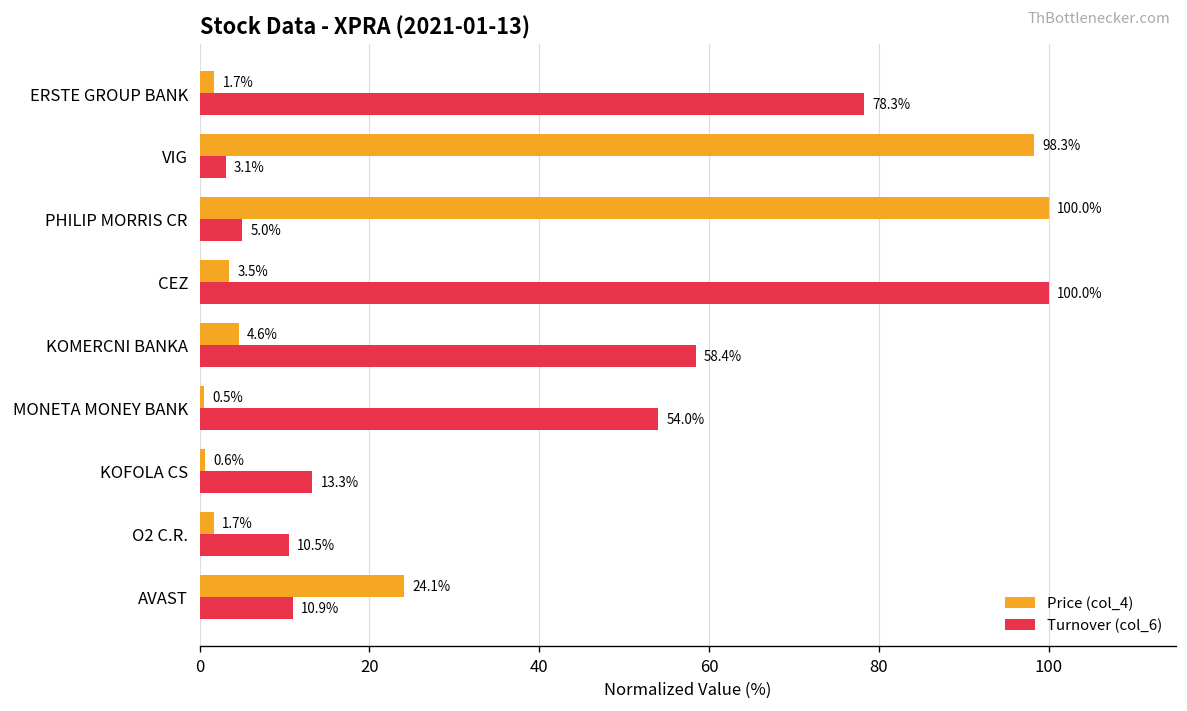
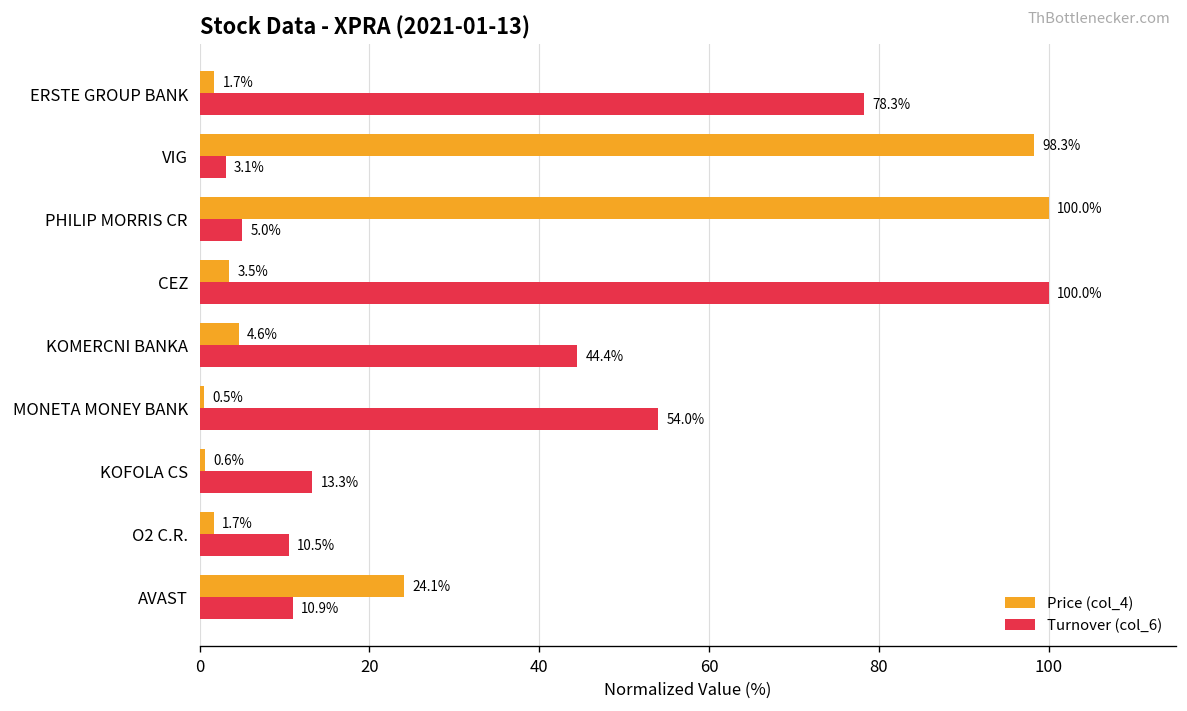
  {
    "Price (col_4)": {
      "ERSTE GROUP BANK": "1.7%",
      "VIG": "98.3%",
      "PHILIP MORRIS CR": "100.0%",
      "CEZ": "3.5%",
      "KOMERCNI BANKA": "4.6%",
      "MONETA MONEY BANK": "0.5%",
      "KOFOLA CS": "0.6%",
      "O2 C.R.": "1.7%",
      "AVAST": "24.1%"
    },
    "Turnover (col_6)": {
      "ERSTE GROUP BANK": "78.3%",
      "VIG": "3.1%",
      "PHILIP MORRIS CR": "5.0%",
      "CEZ": "100.0%",
-     "KOMERCNI BANKA": "58.4%",
+     "KOMERCNI BANKA": "44.4%",
      "MONETA MONEY BANK": "54.0%",
      "KOFOLA CS": "13.3%",
      "O2 C.R.": "10.5%",
      "AVAST": "10.9%"
    }
  }
